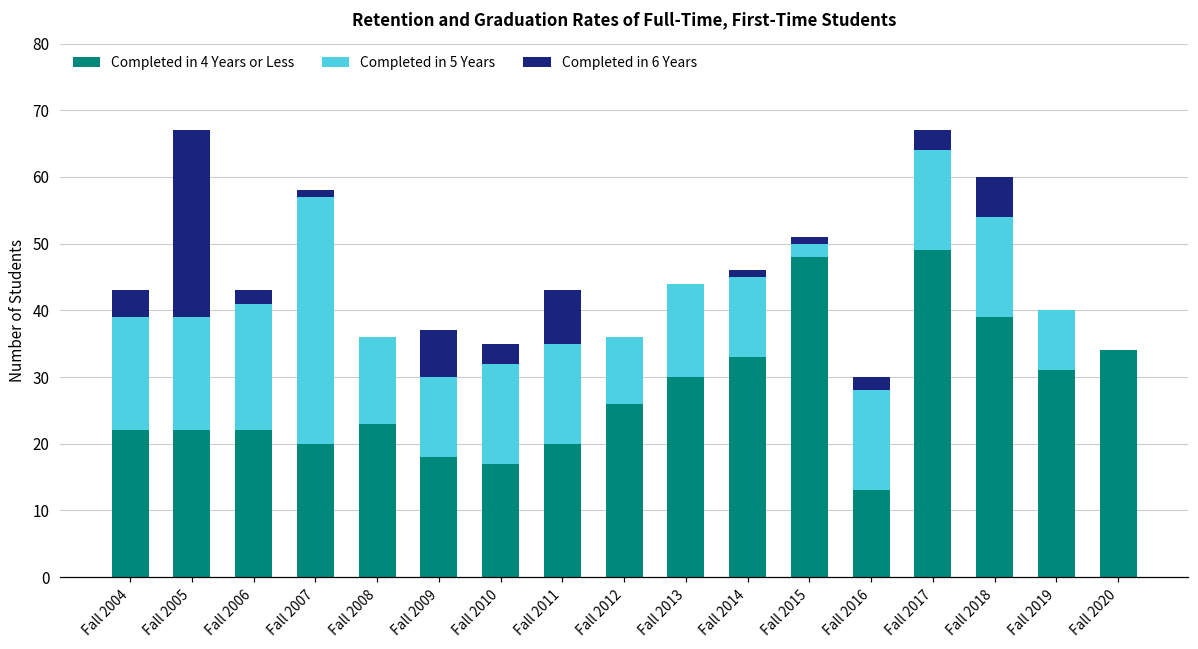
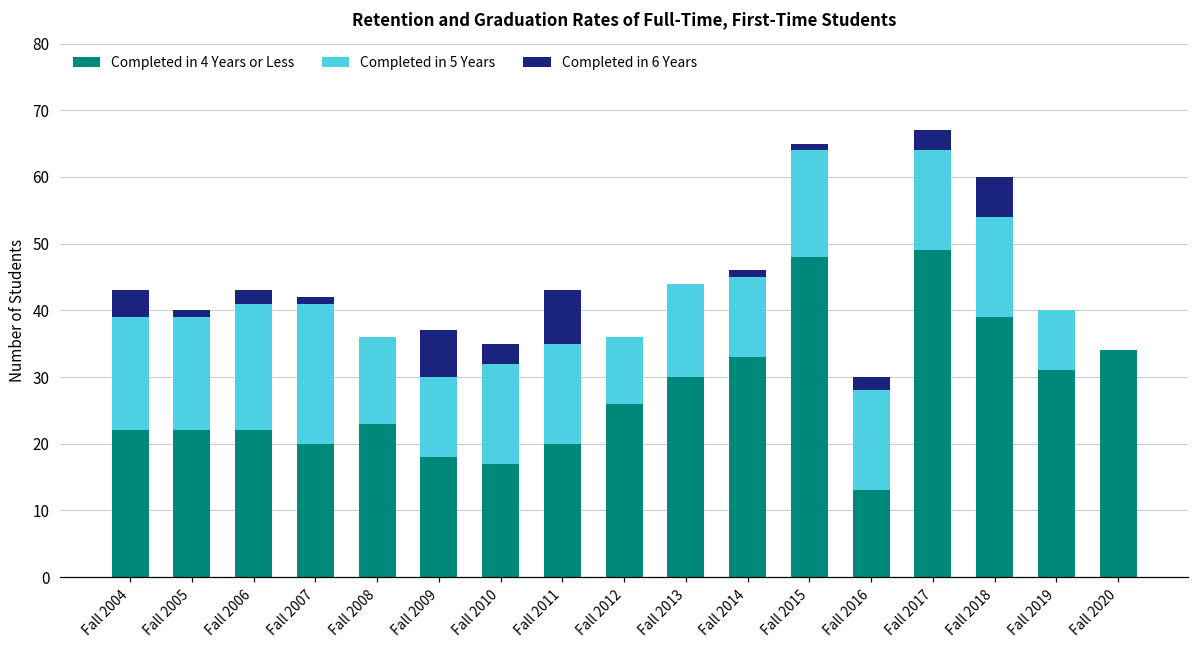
  {
    "Completed in 4 Years or Less": {
      "Fall 2004": 22,
      "Fall 2005": 22,
      "Fall 2006": 22,
      "Fall 2007": 20,
      "Fall 2008": 23,
      "Fall 2009": 18,
      "Fall 2010": 17,
      "Fall 2011": 20,
      "Fall 2012": 26,
      "Fall 2013": 30,
      "Fall 2014": 33,
      "Fall 2015": 48,
      "Fall 2016": 13,
      "Fall 2017": 49,
      "Fall 2018": 39,
      "Fall 2019": 31,
      "Fall 2020": 34
    },
    "Completed in 5 Years": {
      "Fall 2004": 17,
      "Fall 2005": 17,
      "Fall 2006": 19,
-     "Fall 2007": 37,
+     "Fall 2007": 21,
      "Fall 2008": 13,
      "Fall 2009": 12,
      "Fall 2010": 15,
      "Fall 2011": 15,
      "Fall 2012": 10,
      "Fall 2013": 14,
      "Fall 2014": 12,
-     "Fall 2015": 2,
+     "Fall 2015": 16,
      "Fall 2016": 15,
      "Fall 2017": 15,
      "Fall 2018": 15,
      "Fall 2019": 9,
      "Fall 2020": 0
    },
    "Completed in 6 Years": {
      "Fall 2004": 4,
-     "Fall 2005": 28,
+     "Fall 2005": 1,
      "Fall 2006": 2,
      "Fall 2007": 1,
      "Fall 2008": 0,
      "Fall 2009": 7,
      "Fall 2010": 3,
      "Fall 2011": 8,
      "Fall 2012": 0,
      "Fall 2013": 0,
      "Fall 2014": 1,
      "Fall 2015": 1,
      "Fall 2016": 2,
      "Fall 2017": 3,
      "Fall 2018": 6,
      "Fall 2019": 0,
      "Fall 2020": 0
    }
  }
